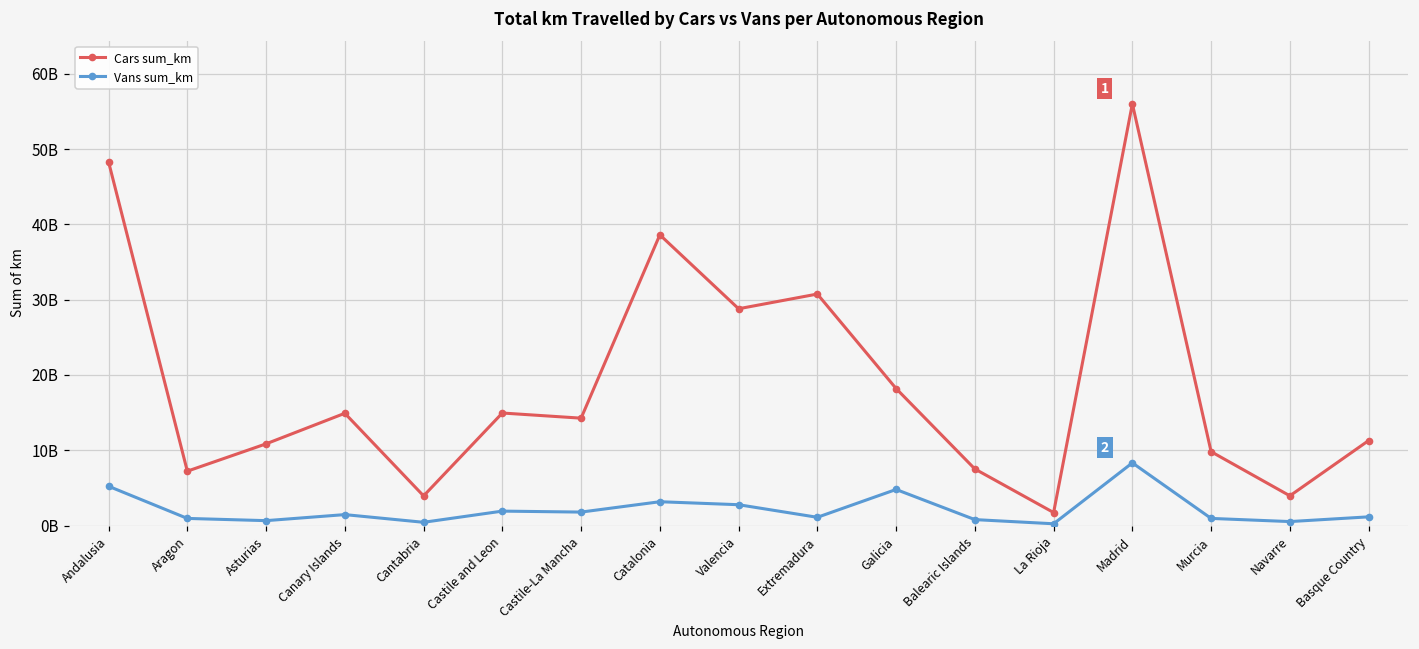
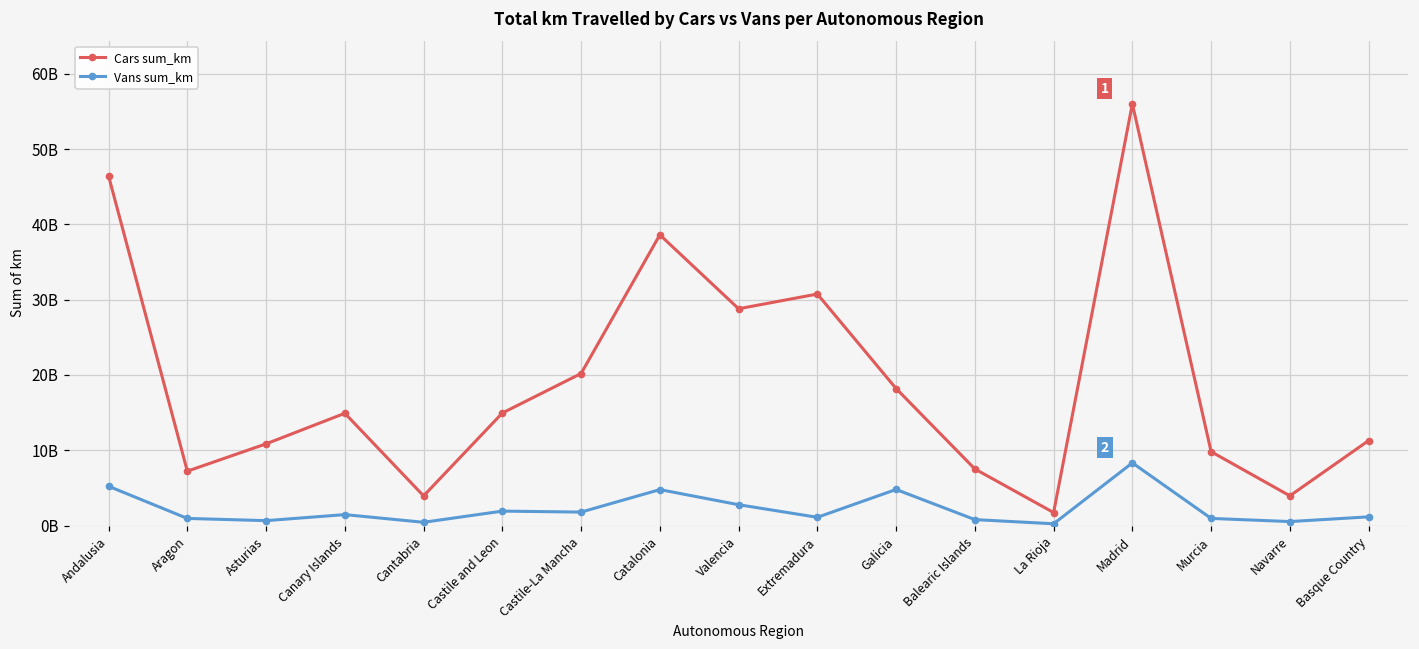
  {
    "Cars sum_km": {
-     "Andalusia": 48000000000,
+     "Andalusia": 46000000000,
      "Aragon": 7000000000,
      "Asturias": 11000000000,
      "Canary Islands": 15000000000,
      "Cantabria": 4000000000,
      "Castile and Leon": 15000000000,
-     "Castile-La Mancha": 14000000000,
+     "Castile-La Mancha": 20000000000,
      "Catalonia": 39000000000,
      "Valencia": 29000000000,
      "Extremadura": 31000000000,
      "Galicia": 18000000000,
      "Balearic Islands": 8000000000,
      "La Rioja": 2000000000,
      "Murcia": 10000000000,
      "Navarre": 4000000000,
      "Basque Country": 11000000000
    },
    "Vans sum_km": {
      "Andalusia": 5000000000,
      "Aragon": 1000000000,
      "Asturias": 1000000000,
      "Canary Islands": 1000000000,
      "Cantabria": 0,
      "Castile and Leon": 2000000000,
      "Castile-La Mancha": 2000000000,
-     "Catalonia": 3000000000,
+     "Catalonia": 5000000000,
      "Valencia": 3000000000,
      "Extremadura": 1000000000,
      "Galicia": 5000000000,
      "Balearic Islands": 1000000000,
      "La Rioja": 0,
      "Murcia": 1000000000,
      "Navarre": 1000000000,
      "Basque Country": 1000000000
    }
  }
